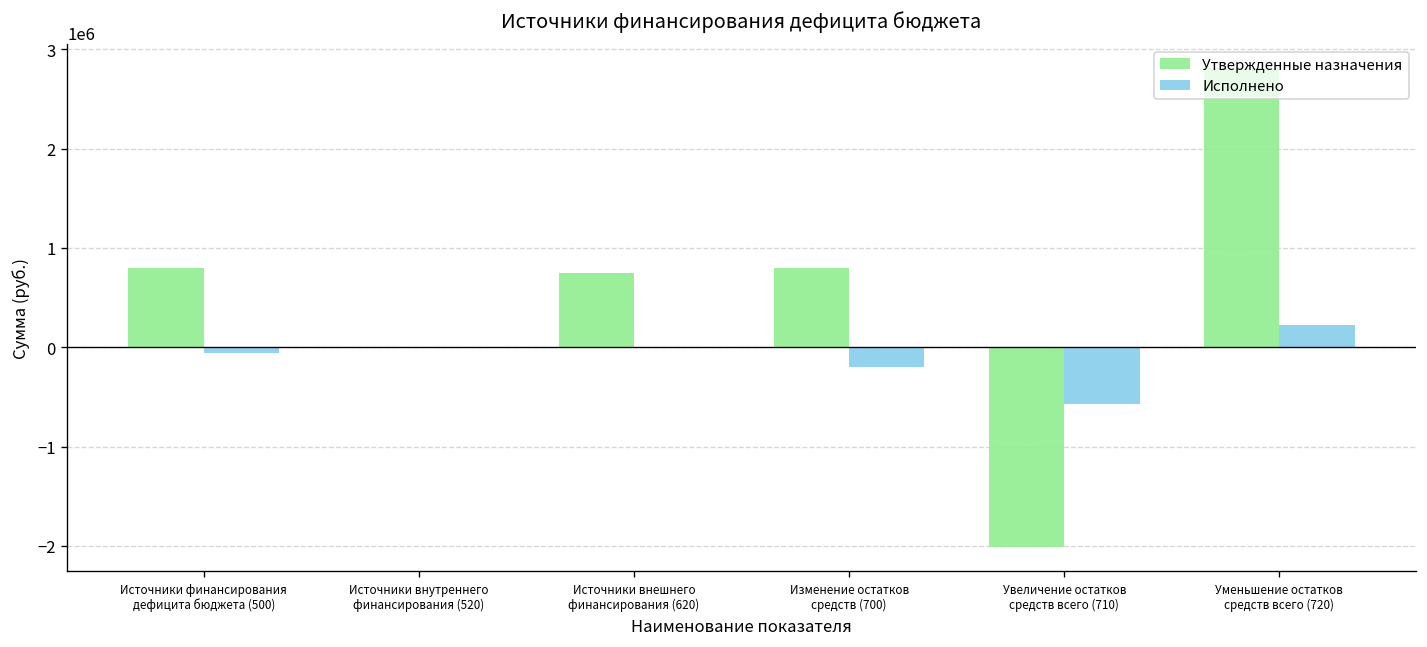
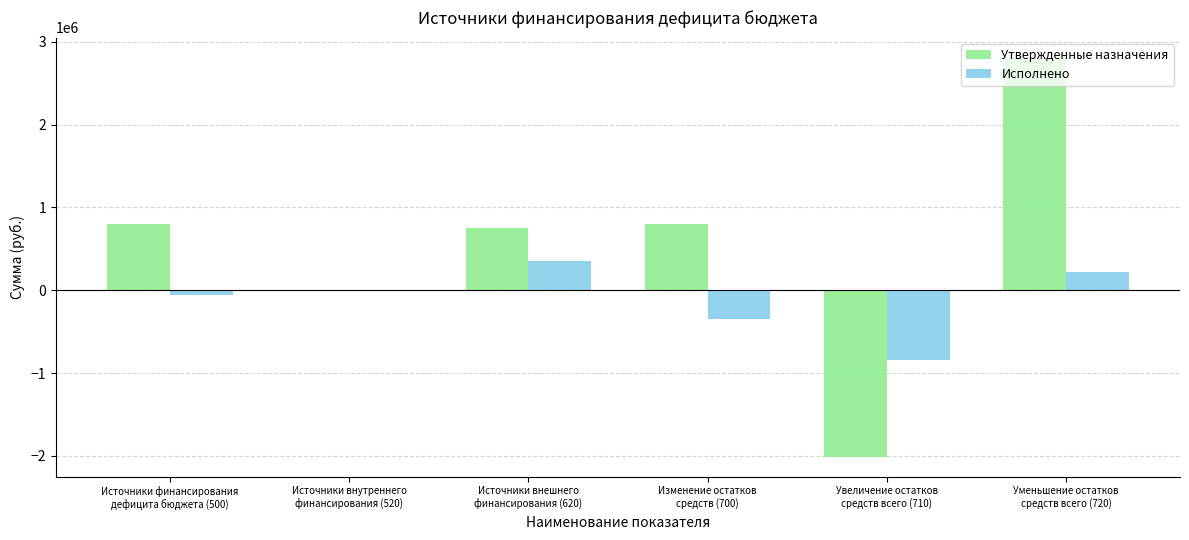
  {
    "Утвержденные назначения": {
      "Источники финансирования дефицита бюджета (500)": 800000,
      "Источники внутреннего финансирования (520)": 0,
      "Источники внешнего финансирования (620)": 700000,
      "Изменение остатков средств (700)": 800000,
      "Увеличение остатков средств всего (710)": -2000000
    },
    "Исполнено": {
      "Источники финансирования дефицита бюджета (500)": -100000,
      "Источники внутреннего финансирования (520)": 0,
-     "Источники внешнего финансирования (620)": 0,
-     "Изменение остатков средств (700)": -200000,
-     "Увеличение остатков средств всего (710)": -600000,
+     "Источники внешнего финансирования (620)": 400000,
+     "Изменение остатков средств (700)": -400000,
+     "Увеличение остатков средств всего (710)": -800000,
      "Уменьшение остатков средств всего (720)": 200000
    }
  }
